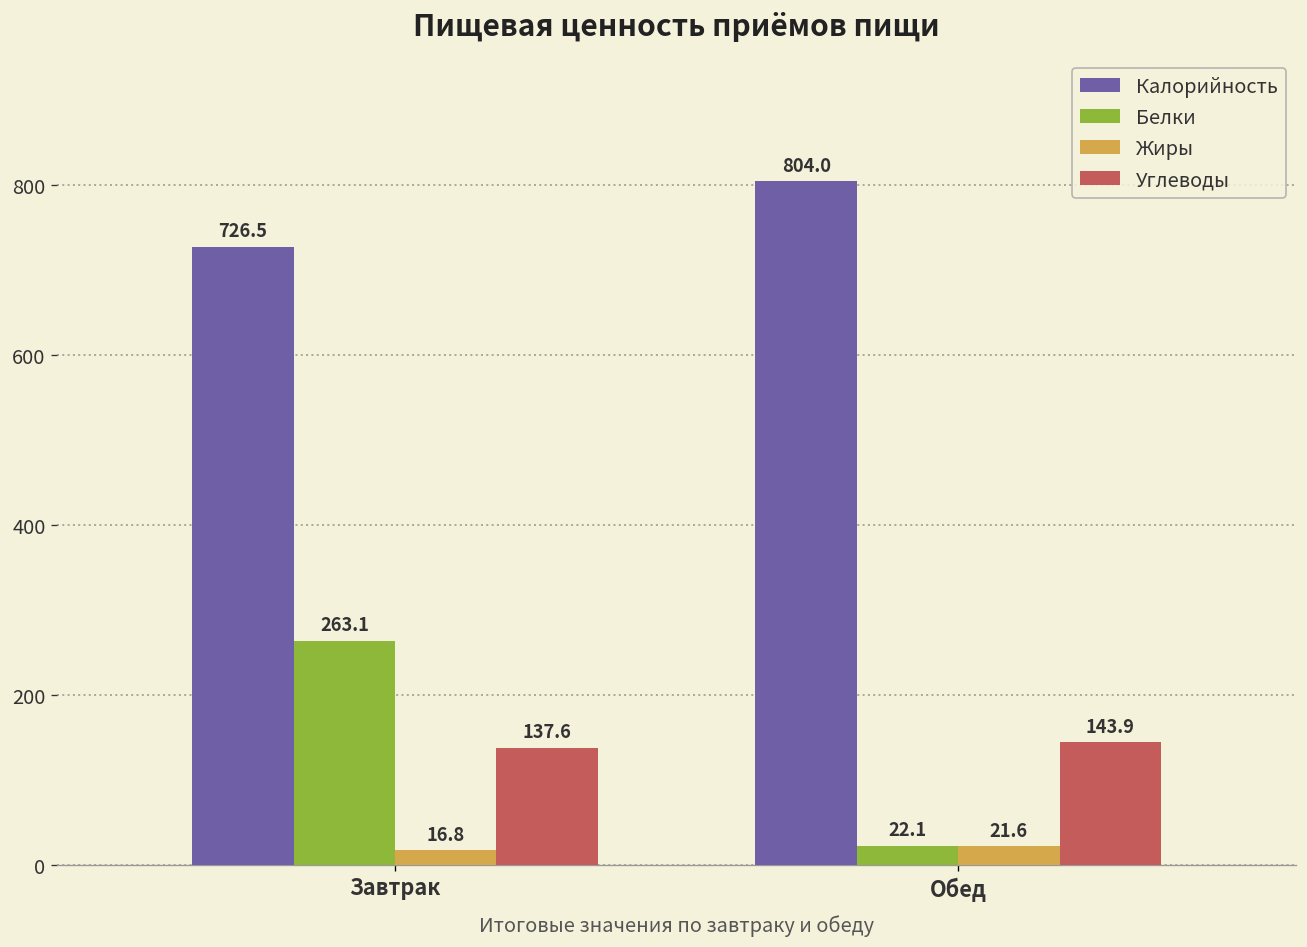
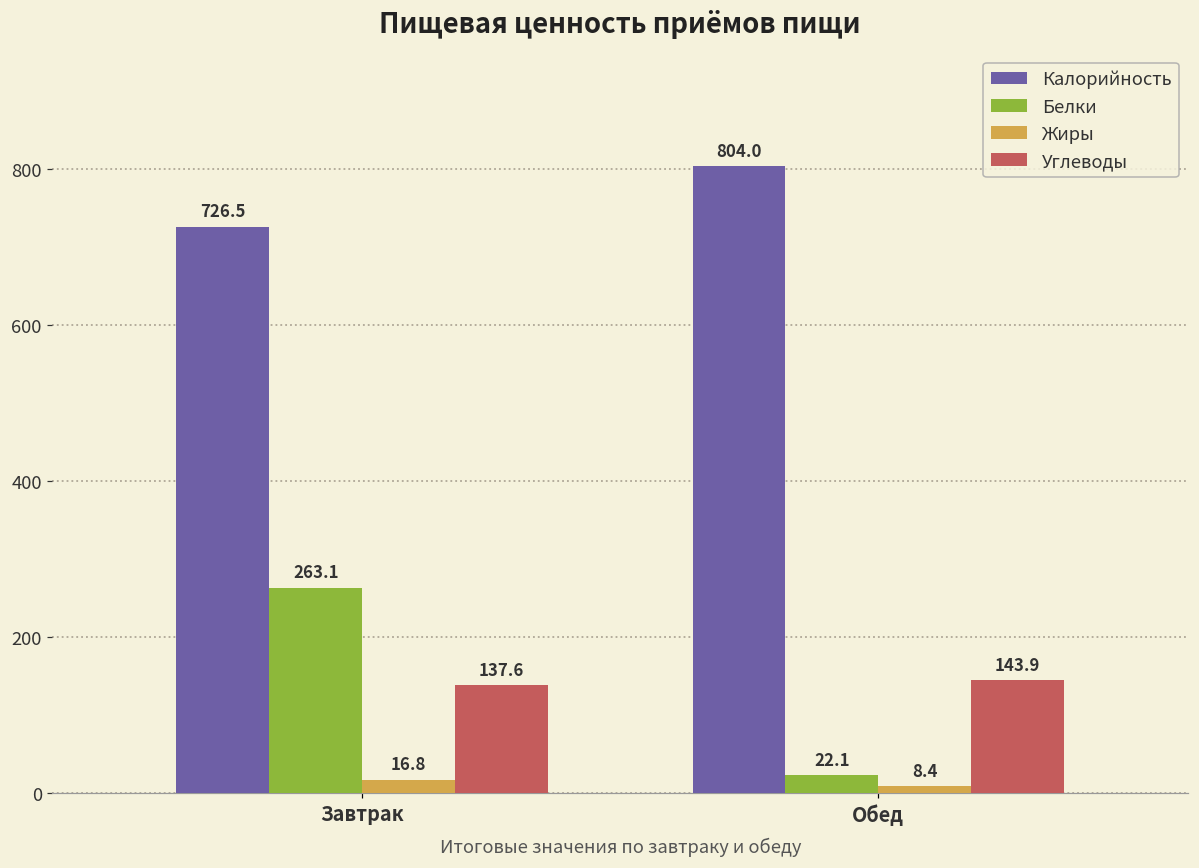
  {
    "Калорийность": {
      "Завтрак": 726.5,
      "Обед": 804.0
    },
    "Белки": {
      "Завтрак": 263.1,
      "Обед": 22.1
    },
    "Жиры": {
      "Завтрак": 16.8,
-     "Обед": 21.6
+     "Обед": 8.4
    },
    "Углеводы": {
      "Завтрак": 137.6,
      "Обед": 143.9
    }
  }
